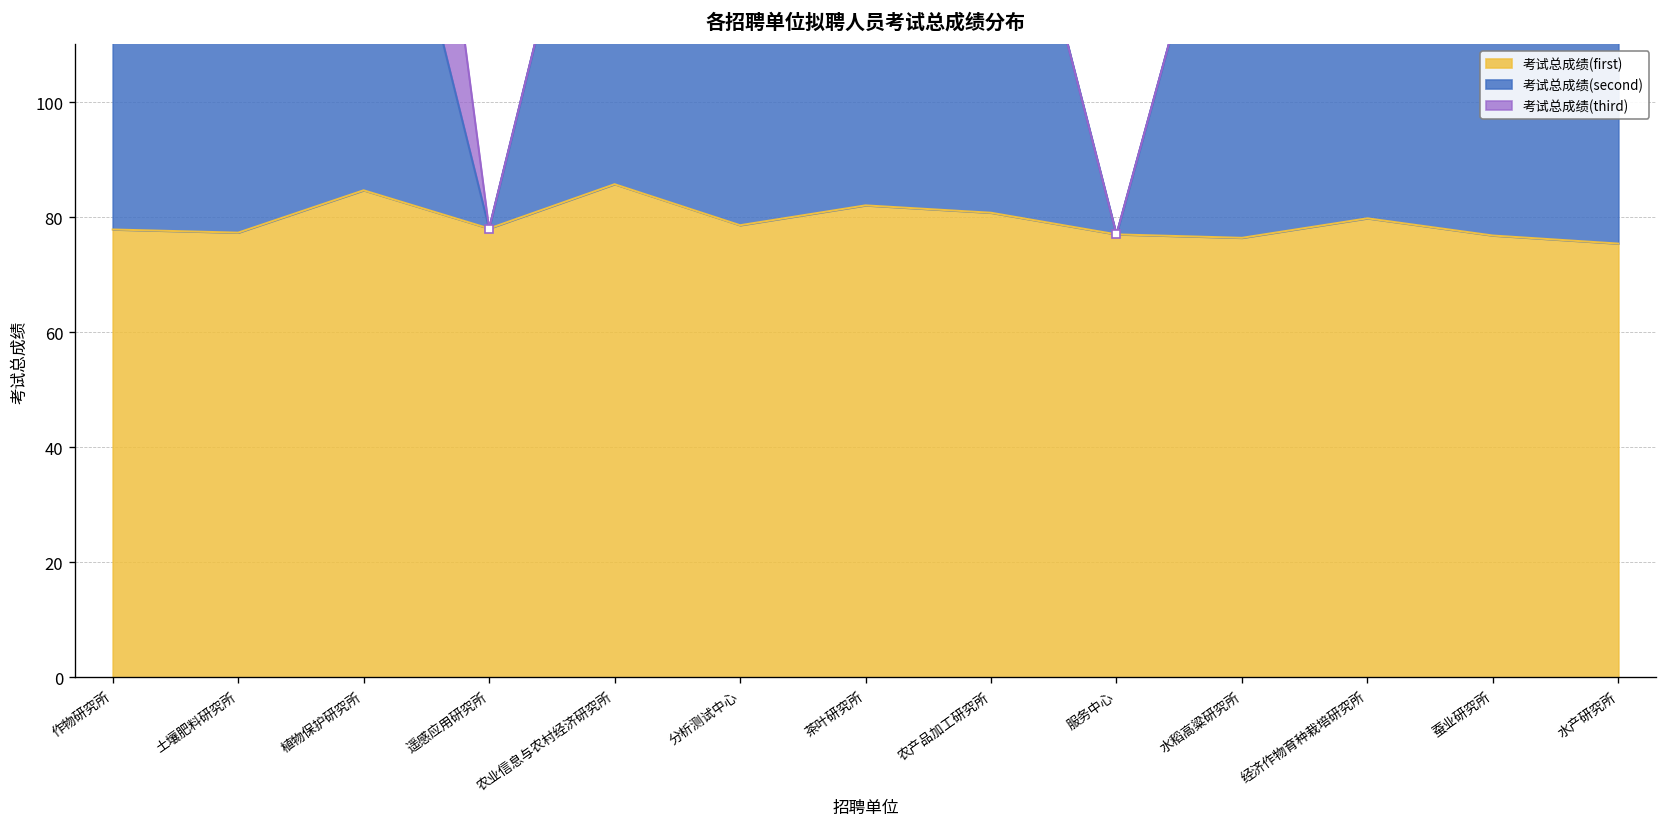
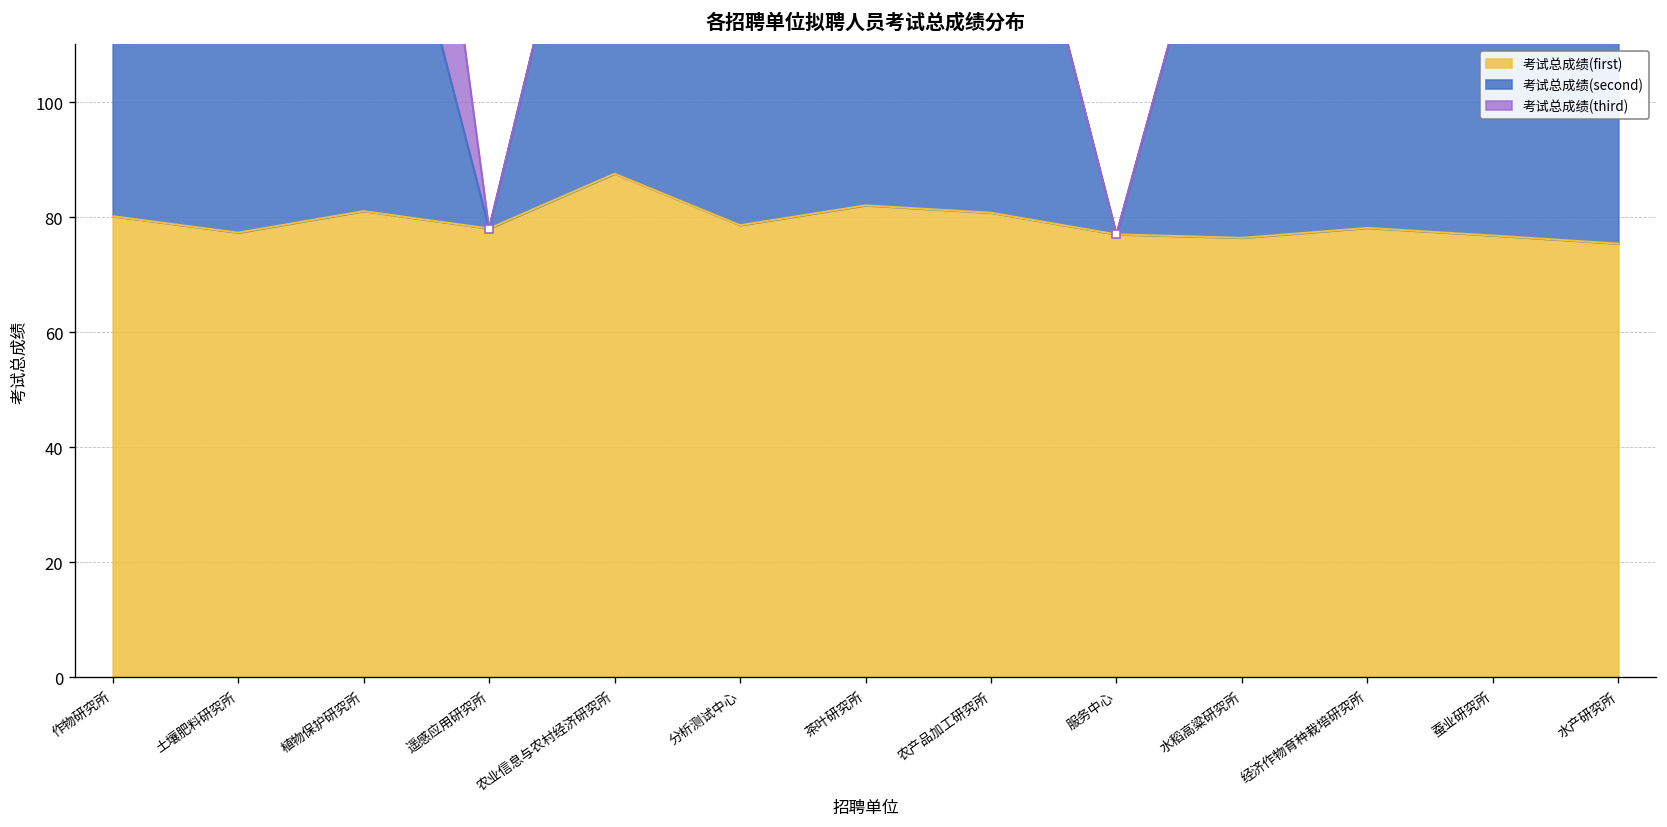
  {
    "考试总成绩(first)": {
-     "作物研究所": 78,
+     "作物研究所": 80,
      "土壤肥料研究所": 77,
-     "植物保护研究所": 85,
-     "农业信息与农村经济研究所": 86,
+     "植物保护研究所": 81,
+     "农业信息与农村经济研究所": 88,
      "分析测试中心": 79,
      "茶叶研究所": 82,
      "农产品加工研究所": 81,
      "水稻高粱研究所": 76,
-     "经济作物育种栽培研究所": 80,
+     "经济作物育种栽培研究所": 78,
      "蚕业研究所": 77,
      "水产研究所": 75
    }
  }
